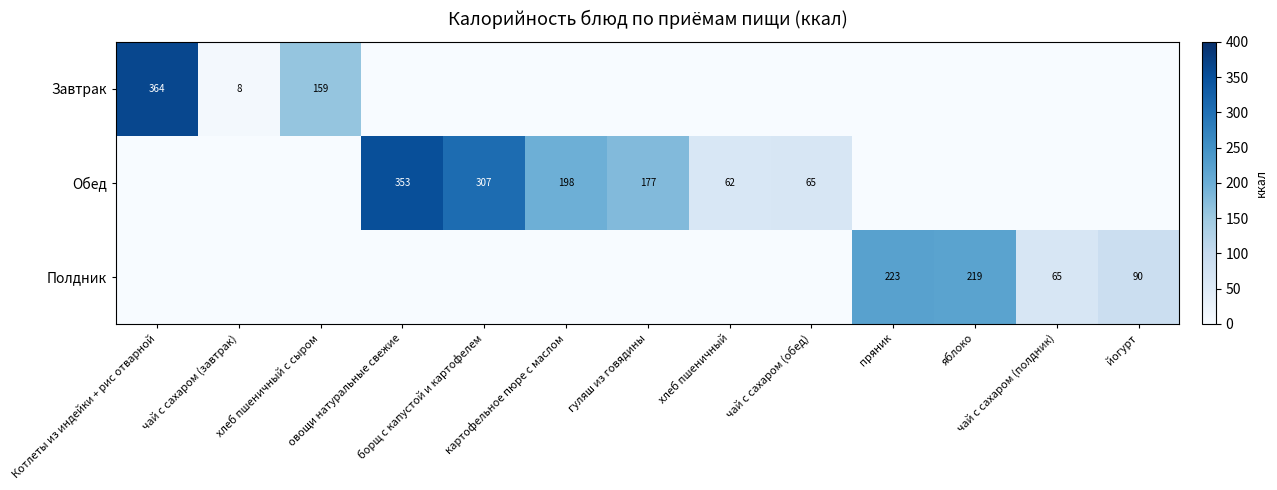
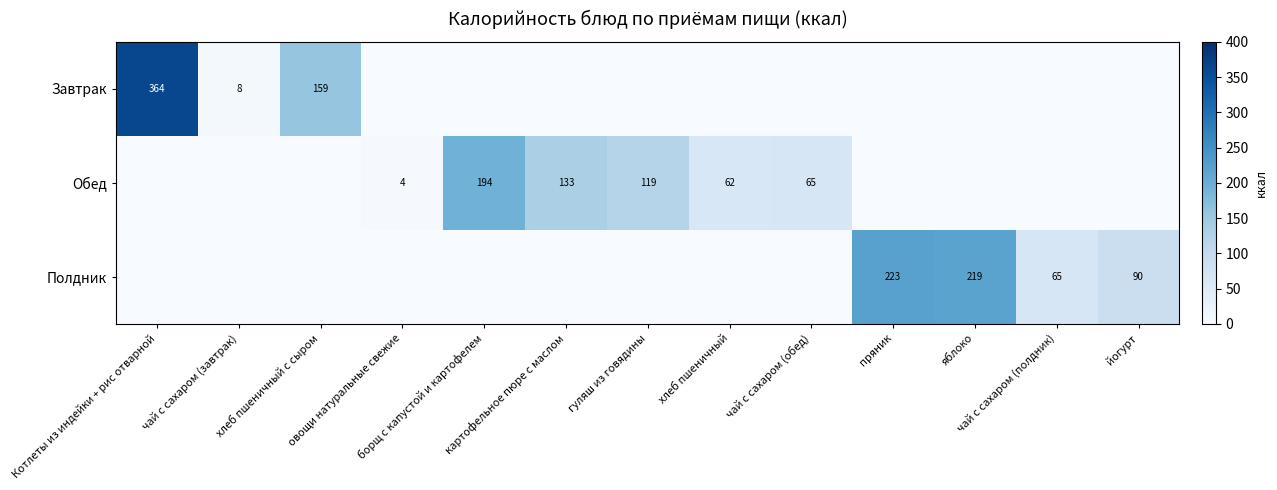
  {
    "Завтрак": {
      "Котлеты из индейки + рис отварной": 364,
      "чай с сахаром (завтрак)": 8,
      "хлеб пшеничный с сыром": 159
    },
    "Обед": {
-     "овощи натуральные свежие": 353,
-     "борщ с капустой и картофелем": 307,
-     "картофельное пюре с маслом": 198,
-     "гуляш из говядины": 177,
+     "овощи натуральные свежие": 4,
+     "борщ с капустой и картофелем": 194,
+     "картофельное пюре с маслом": 133,
+     "гуляш из говядины": 119,
      "хлеб пшеничный": 62,
      "чай с сахаром (обед)": 65
    },
    "Полдник": {
      "пряник": 223,
      "яблоко": 219,
      "чай с сахаром (полдник)": 65,
      "йогурт": 90
    }
  }
